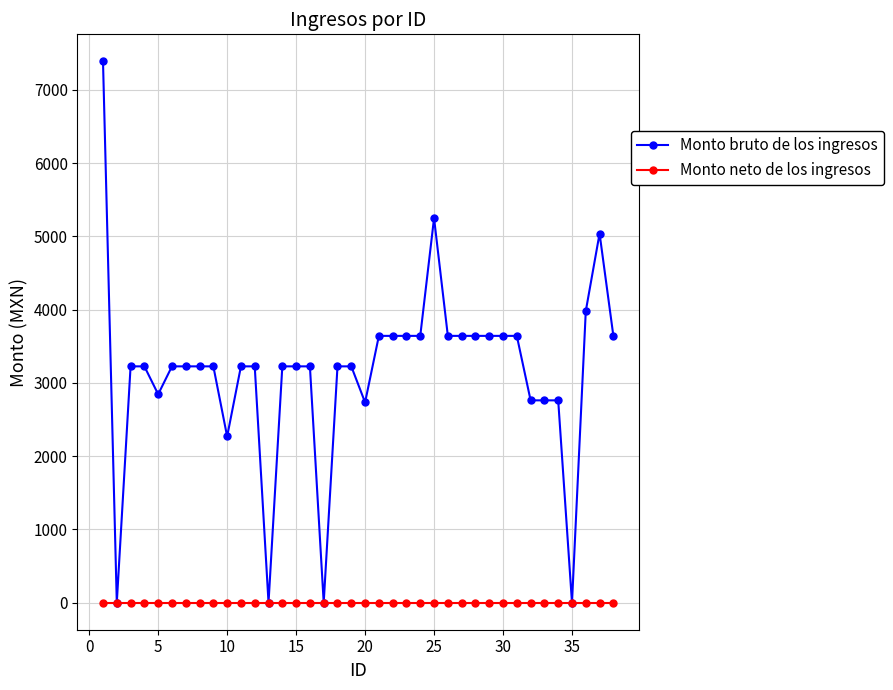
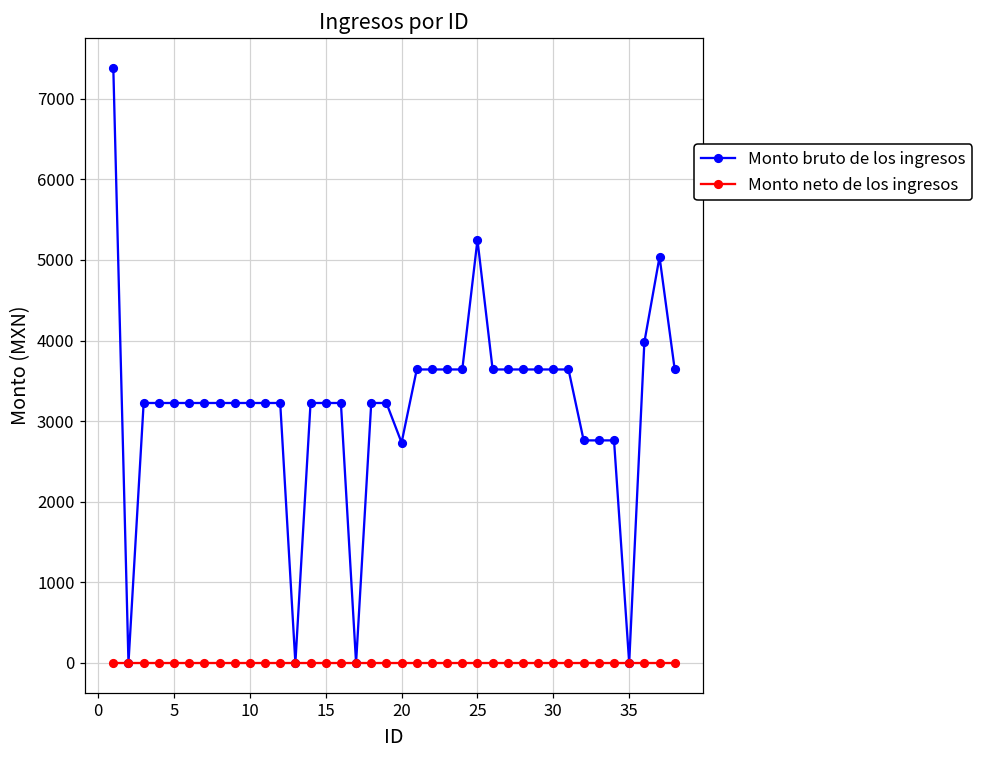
  {
    "Monto bruto de los ingresos": {
-     "5": 2800,
-     "10": 2300,
+     "5": 3200,
+     "10": 3200,
      "15": 3200,
      "20": 2700,
      "25": 5200,
      "30": 3600
    },
    "Monto neto de los ingresos": {
      "5": 0,
      "10": 0,
      "15": 0,
      "20": 0,
      "25": 0,
      "30": 0
    }
  }
